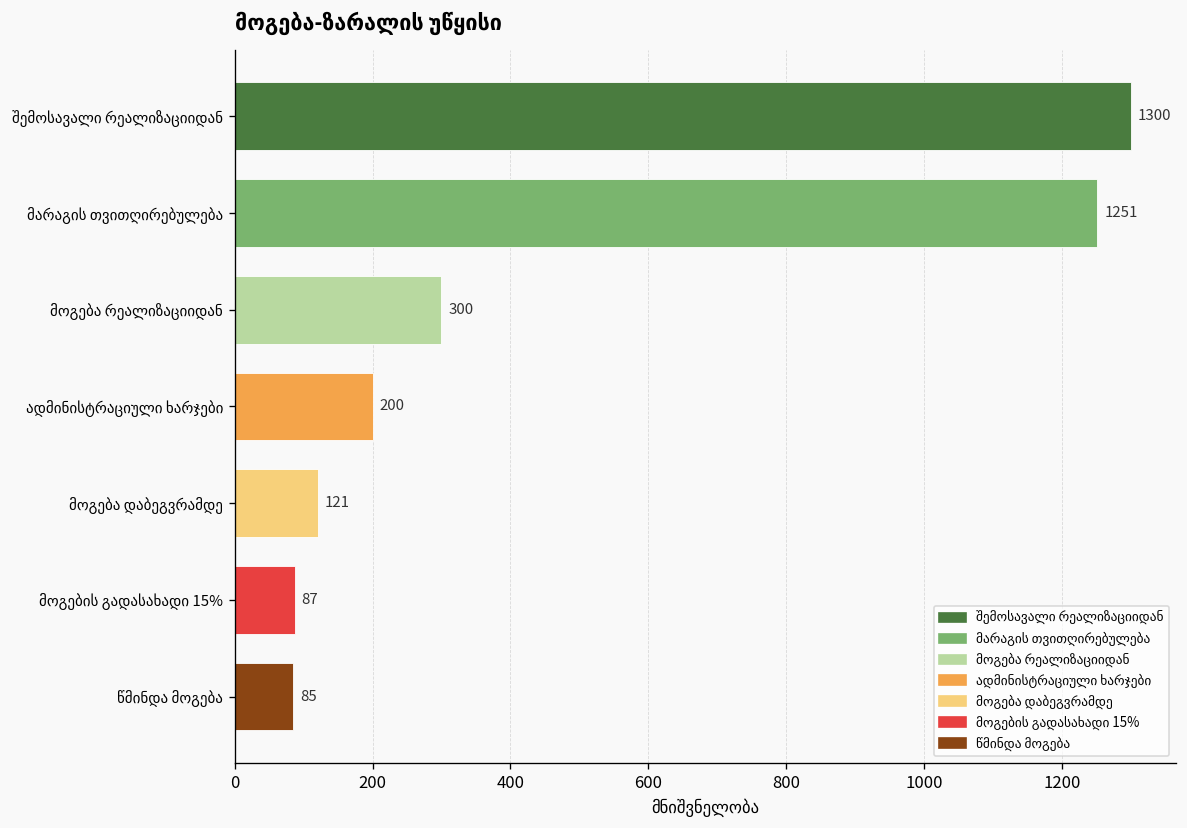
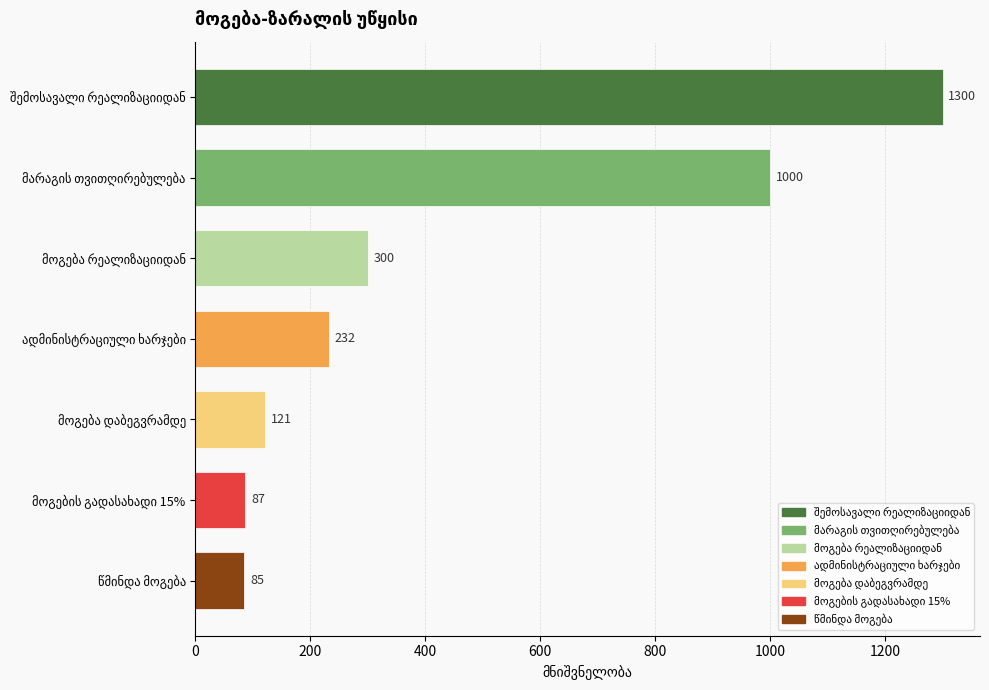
  {
    "შემოსავალი რეალიზაციიდან": 1300,
-   "მარაგის თვითღირებულება": 1251,
+   "მარაგის თვითღირებულება": 1000,
    "მოგება რეალიზაციიდან": 300,
-   "ადმინისტრაციული ხარჯები": 200,
+   "ადმინისტრაციული ხარჯები": 232,
    "მოგება დაბეგვრამდე": 121,
    "მოგების გადასახადი 15%": 87,
    "წმინდა მოგება": 85
  }
